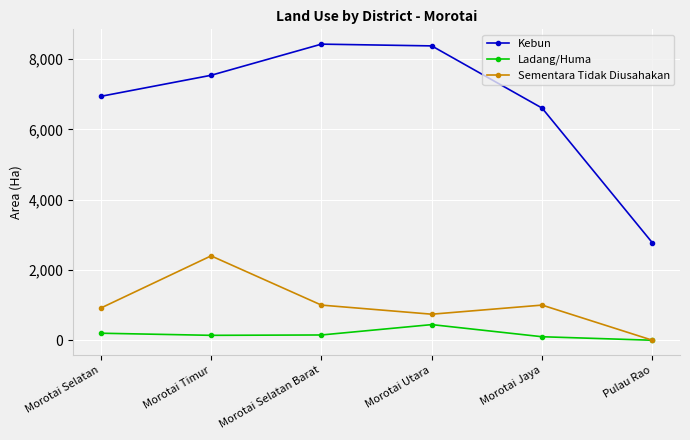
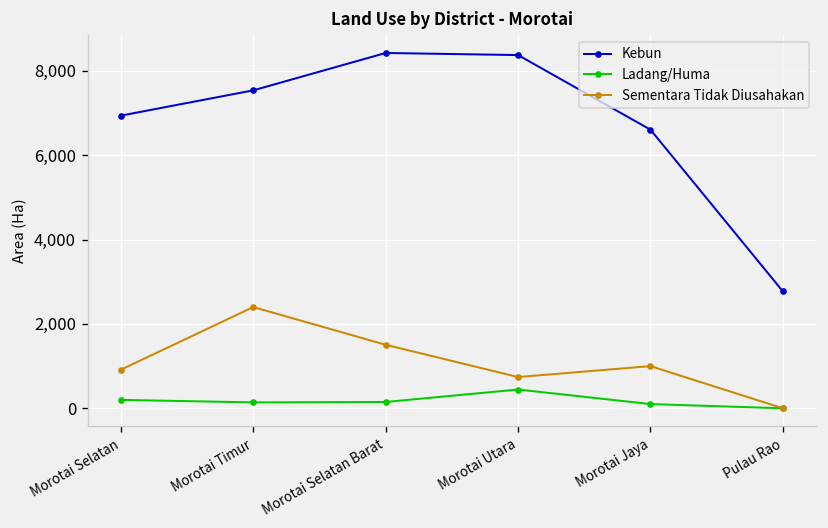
  {
    "Kebun": {
      "Morotai Selatan": "6,900",
      "Morotai Timur": "7,500",
      "Morotai Selatan Barat": "8,400",
      "Morotai Utara": "8,400",
      "Morotai Jaya": "6,600",
      "Pulau Rao": "2,800"
    },
    "Ladang/Huma": {
      "Morotai Selatan": "200",
      "Morotai Timur": "100",
      "Morotai Selatan Barat": "200",
      "Morotai Utara": "400",
      "Morotai Jaya": "100"
    },
    "Sementara Tidak Diusahakan": {
      "Morotai Selatan": "900",
      "Morotai Timur": "2,400",
-     "Morotai Selatan Barat": "1,000",
+     "Morotai Selatan Barat": "1,500",
      "Morotai Utara": "700",
      "Morotai Jaya": "1,000"
    }
  }
